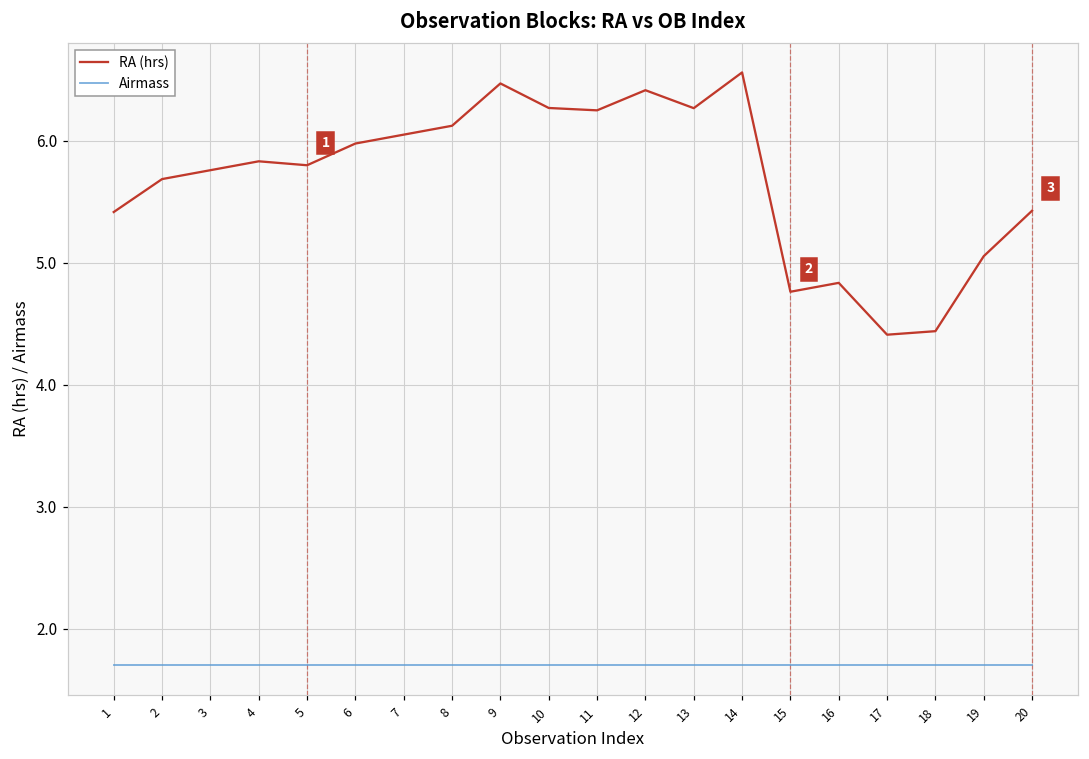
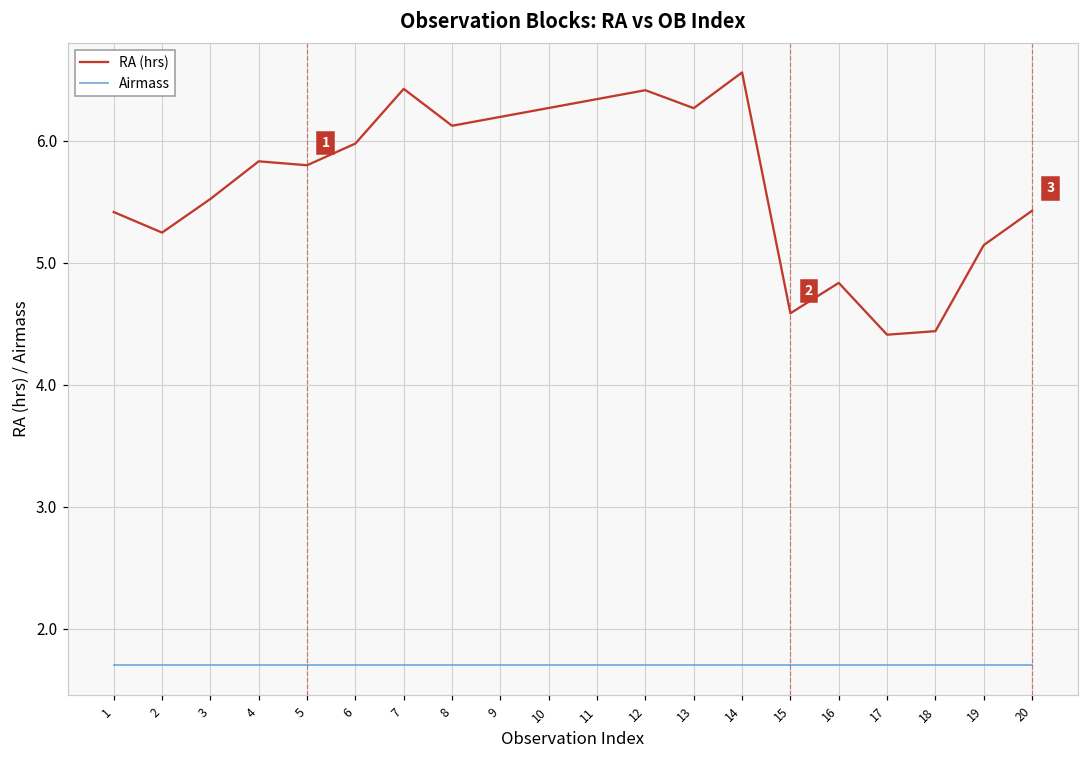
  {
    "RA (hrs)": {
      "1": 5.42,
-     "2": 5.69,
-     "3": 5.76,
+     "2": 5.25,
+     "3": 5.52,
      "4": 5.83,
      "6": 5.98,
-     "7": 6.05,
+     "7": 6.42,
      "8": 6.12,
-     "9": 6.47,
+     "9": 6.20,
      "10": 6.27,
-     "11": 6.25,
+     "11": 6.34,
      "12": 6.41,
      "13": 6.27,
      "14": 6.56,
-     "15": 4.76,
+     "15": 4.59,
      "16": 4.84,
      "17": 4.41,
      "18": 4.44,
-     "19": 5.05
+     "19": 5.14
    },
    "Airmass": {
      "1": 1.70,
      "2": 1.70,
      "3": 1.70,
      "4": 1.70,
      "5": 1.70,
      "6": 1.70,
      "7": 1.70,
      "8": 1.70,
      "9": 1.70,
      "10": 1.70,
      "11": 1.70,
      "12": 1.70,
      "13": 1.70,
      "14": 1.70,
      "15": 1.70,
      "16": 1.70,
      "17": 1.70,
      "18": 1.70,
      "19": 1.70,
      "20": 1.70
    }
  }
